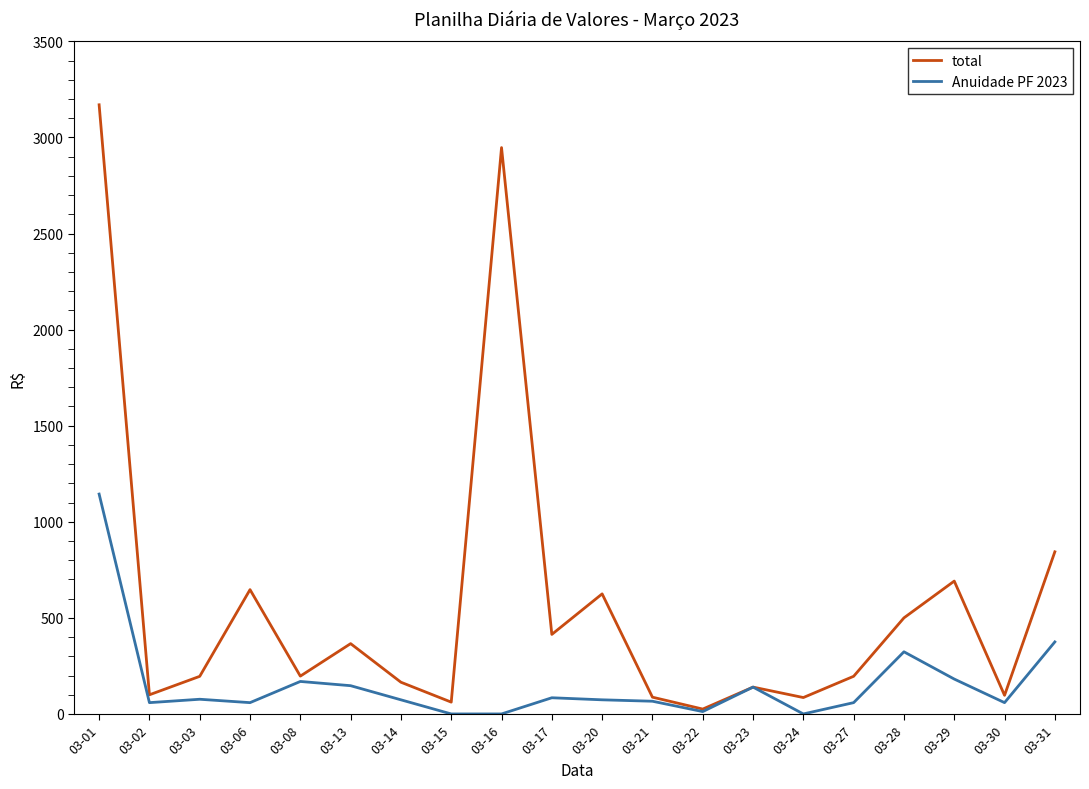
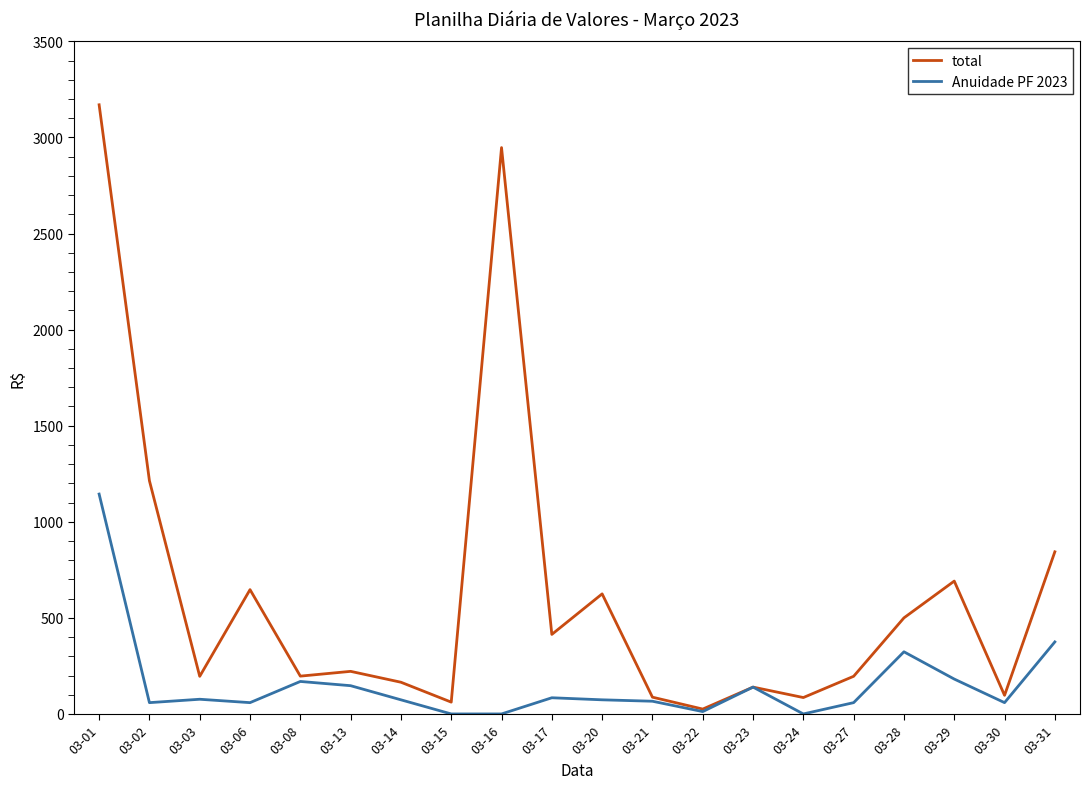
  {
    "total": {
      "03-01": 3170,
-     "03-02": 100,
+     "03-02": 1210,
      "03-03": 200,
      "03-06": 650,
      "03-08": 200,
-     "03-13": 370,
+     "03-13": 220,
      "03-14": 170,
      "03-15": 60,
      "03-16": 2950,
      "03-17": 410,
      "03-20": 620,
      "03-21": 90,
      "03-24": 90,
      "03-27": 200,
      "03-28": 500,
      "03-29": 690,
      "03-30": 100,
      "03-31": 840
    },
    "Anuidade PF 2023": {
      "03-01": 1140,
      "03-02": 60,
      "03-03": 80,
      "03-06": 60,
      "03-08": 170,
      "03-13": 150,
      "03-14": 70,
      "03-15": 0,
      "03-16": 0,
      "03-17": 80,
      "03-20": 70,
      "03-21": 70,
      "03-24": 0,
      "03-27": 60,
      "03-28": 320,
      "03-29": 180,
      "03-30": 60,
      "03-31": 370
    }
  }
